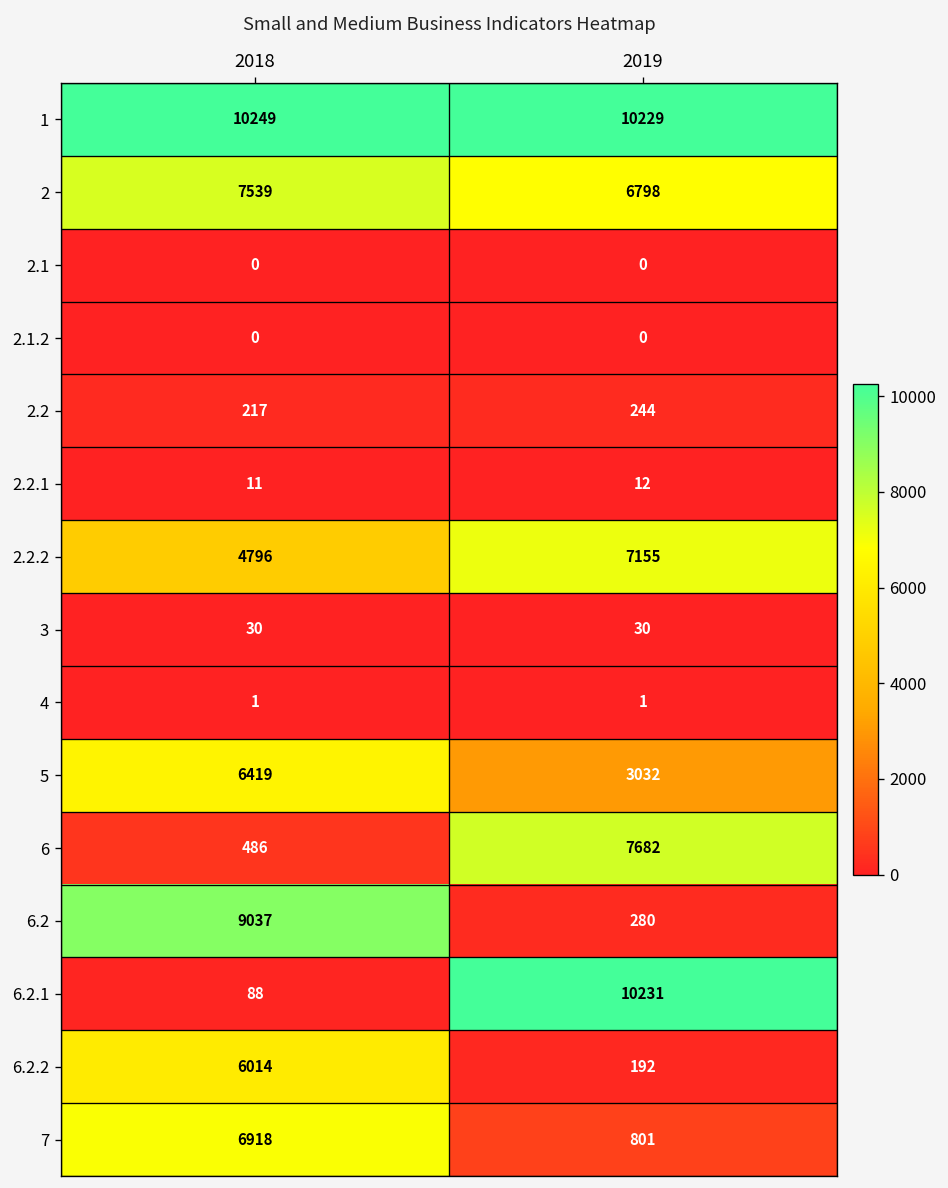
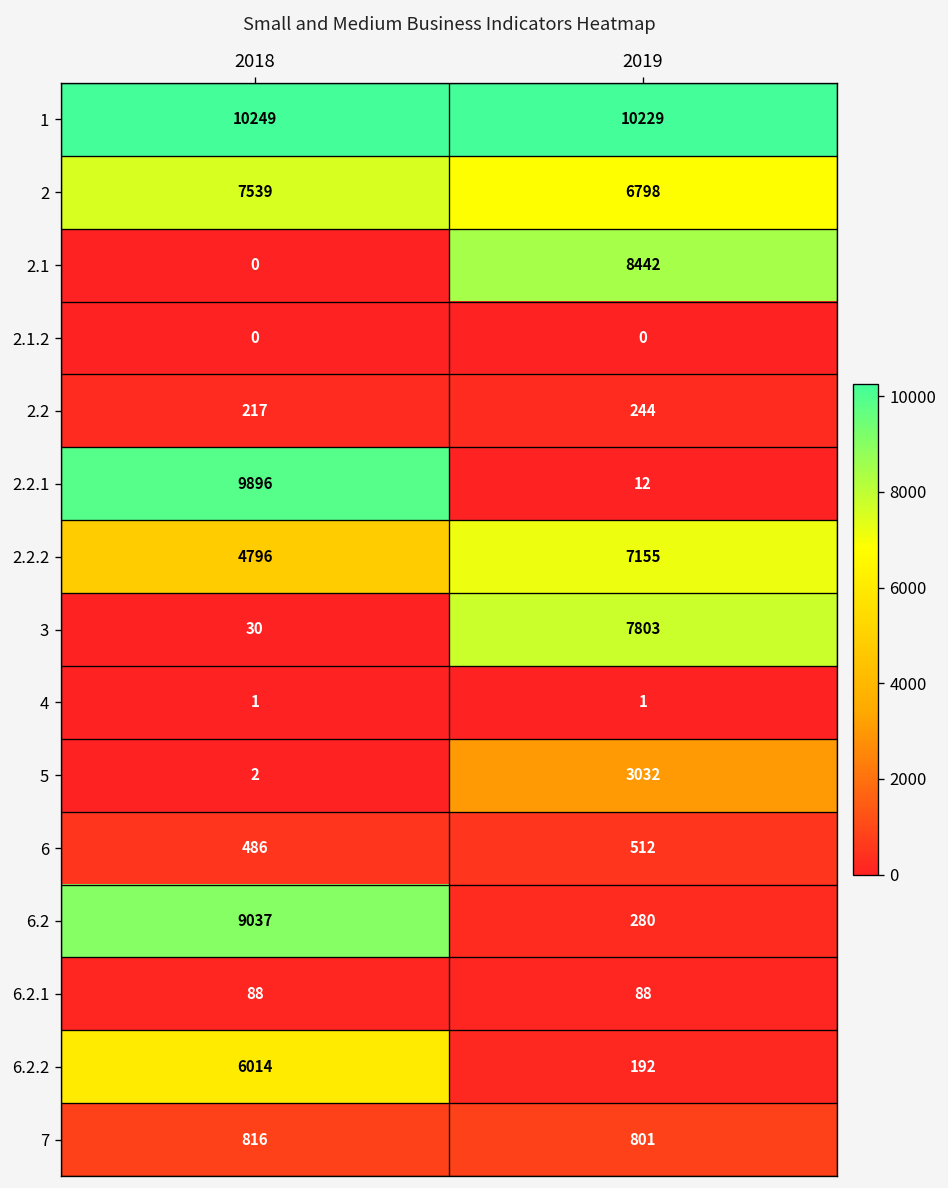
  {
    "1": {
      "2018": 10249,
      "2019": 10229
    },
    "2": {
      "2018": 7539,
      "2019": 6798
    },
    "2.1": {
      "2018": 0,
-     "2019": 0
+     "2019": 8442
    },
    "2.1.2": {
      "2018": 0,
      "2019": 0
    },
    "2.2": {
      "2018": 217,
      "2019": 244
    },
    "2.2.1": {
-     "2018": 11,
+     "2018": 9896,
      "2019": 12
    },
    "2.2.2": {
      "2018": 4796,
      "2019": 7155
    },
    "3": {
      "2018": 30,
-     "2019": 30
+     "2019": 7803
    },
    "4": {
      "2018": 1,
      "2019": 1
    },
    "5": {
-     "2018": 6419,
+     "2018": 2,
      "2019": 3032
    },
    "6": {
      "2018": 486,
-     "2019": 7682
+     "2019": 512
    },
    "6.2": {
      "2018": 9037,
      "2019": 280
    },
    "6.2.1": {
      "2018": 88,
-     "2019": 10231
+     "2019": 88
    },
    "6.2.2": {
      "2018": 6014,
      "2019": 192
    },
    "7": {
-     "2018": 6918,
+     "2018": 816,
      "2019": 801
    }
  }
